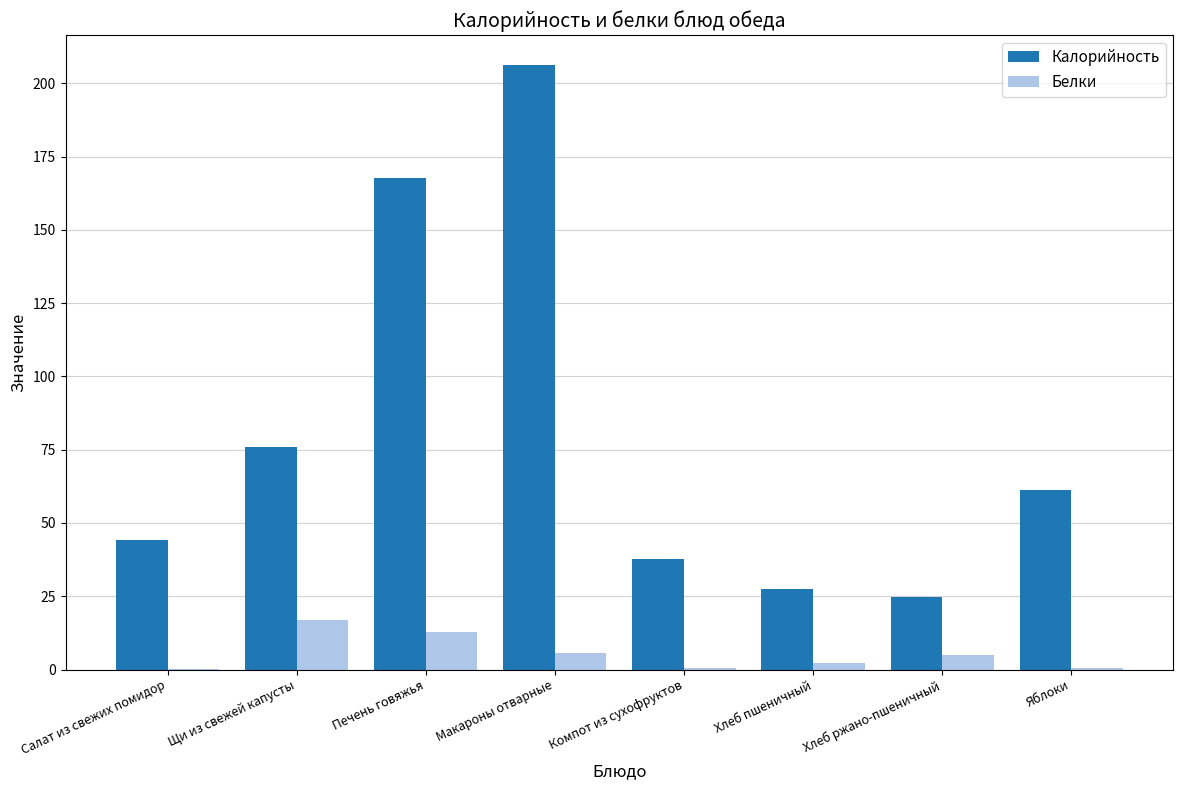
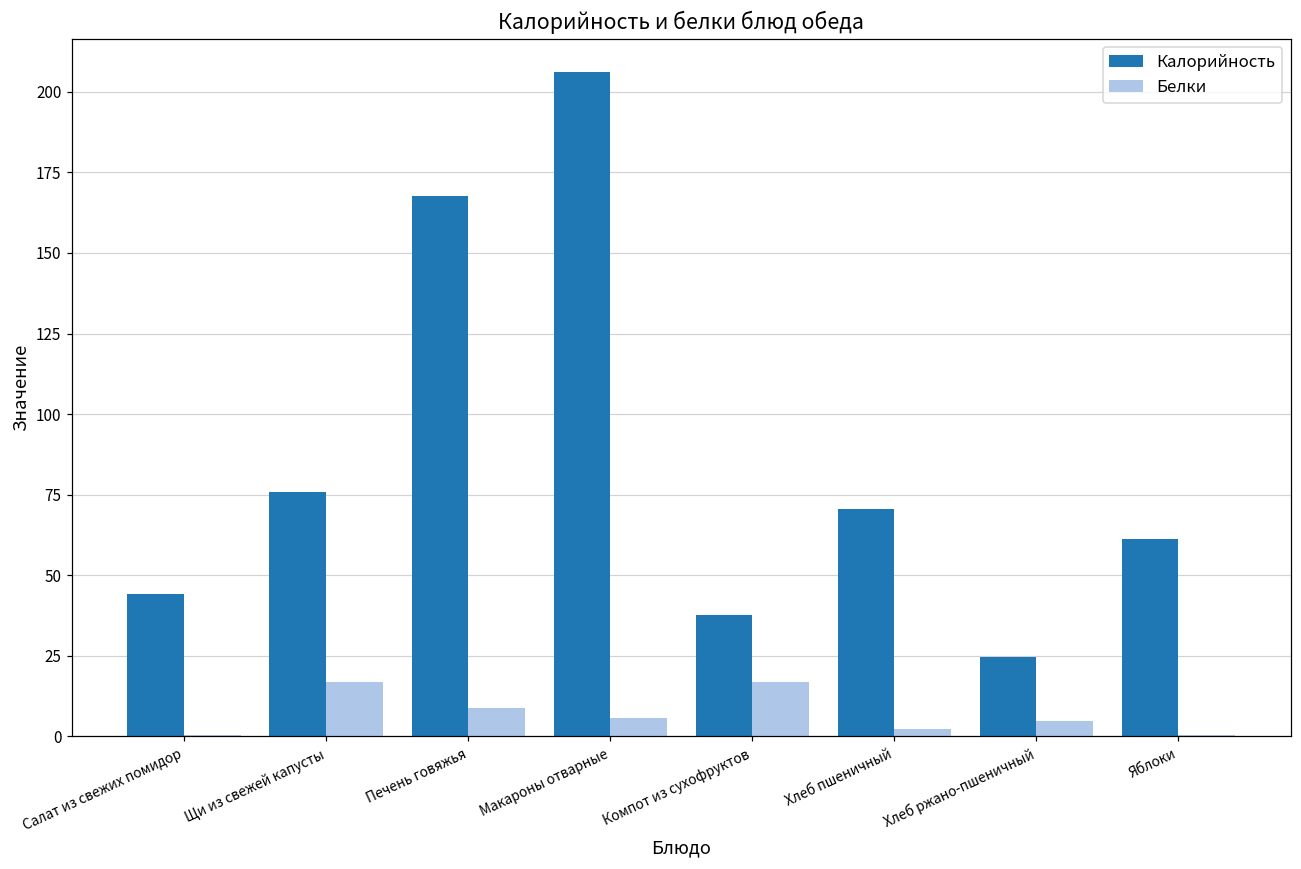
  {
    "Калорийность": {
      "Салат из свежих помидор": 44,
      "Щи из свежей капусты": 76,
      "Печень говяжья": 168,
      "Макароны отварные": 206,
      "Компот из сухофруктов": 38,
-     "Хлеб пшеничный": 27,
+     "Хлеб пшеничный": 70,
      "Хлеб ржано-пшеничный": 25,
      "Яблоки": 61
    },
    "Белки": {
      "Щи из свежей капусты": 17,
-     "Печень говяжья": 13,
+     "Печень говяжья": 9,
      "Макароны отварные": 6,
-     "Компот из сухофруктов": 0,
+     "Компот из сухофруктов": 17,
      "Хлеб пшеничный": 2,
      "Хлеб ржано-пшеничный": 5
    }
  }
